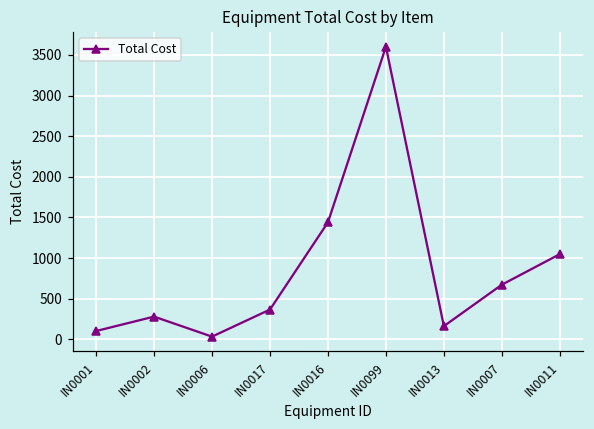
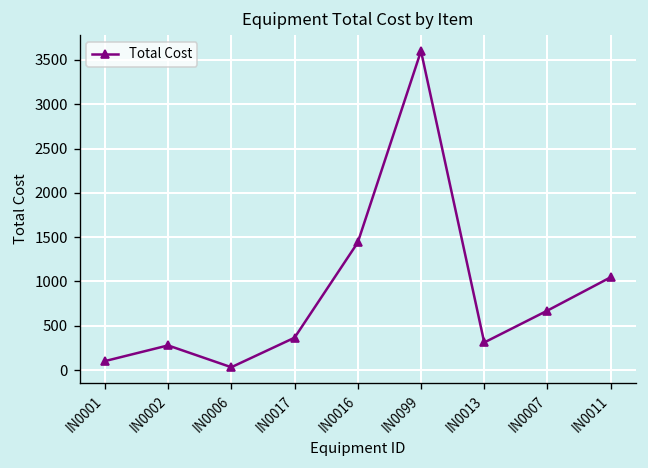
  {
    "IN0001": 100,
    "IN0002": 300,
    "IN0006": 0,
    "IN0017": 400,
    "IN0016": 1400,
    "IN0099": 3600,
-   "IN0013": 200,
+   "IN0013": 300,
    "IN0007": 700,
    "IN0011": 1000
  }
